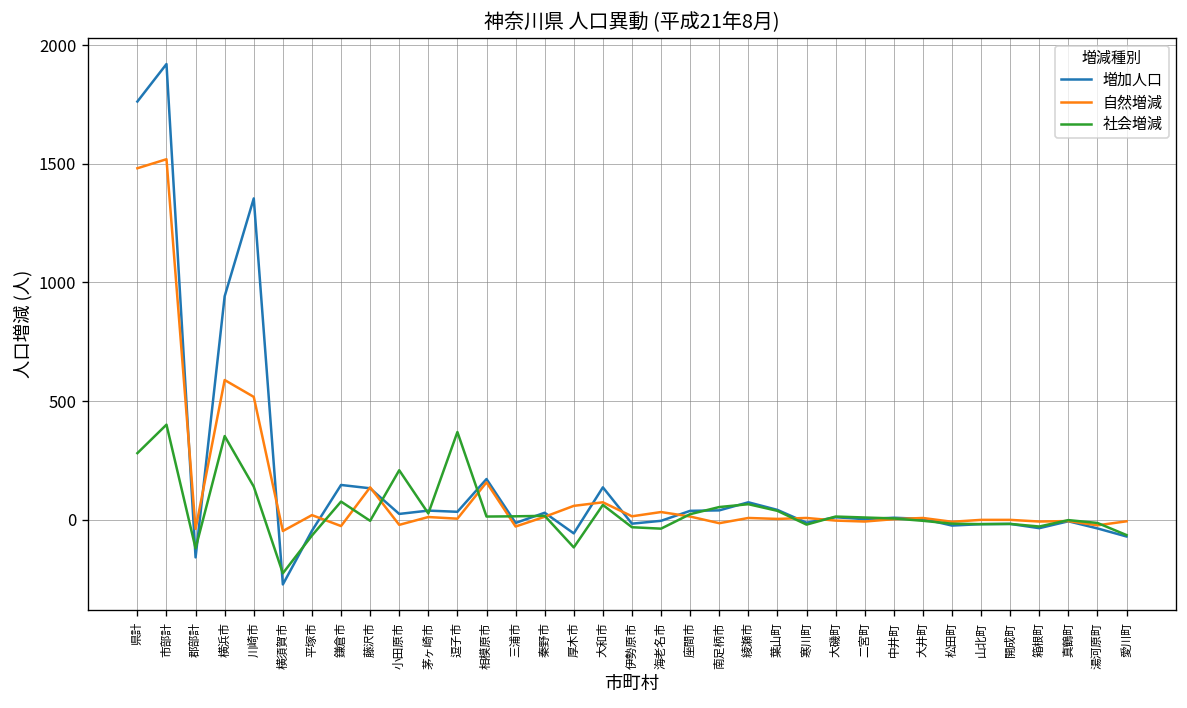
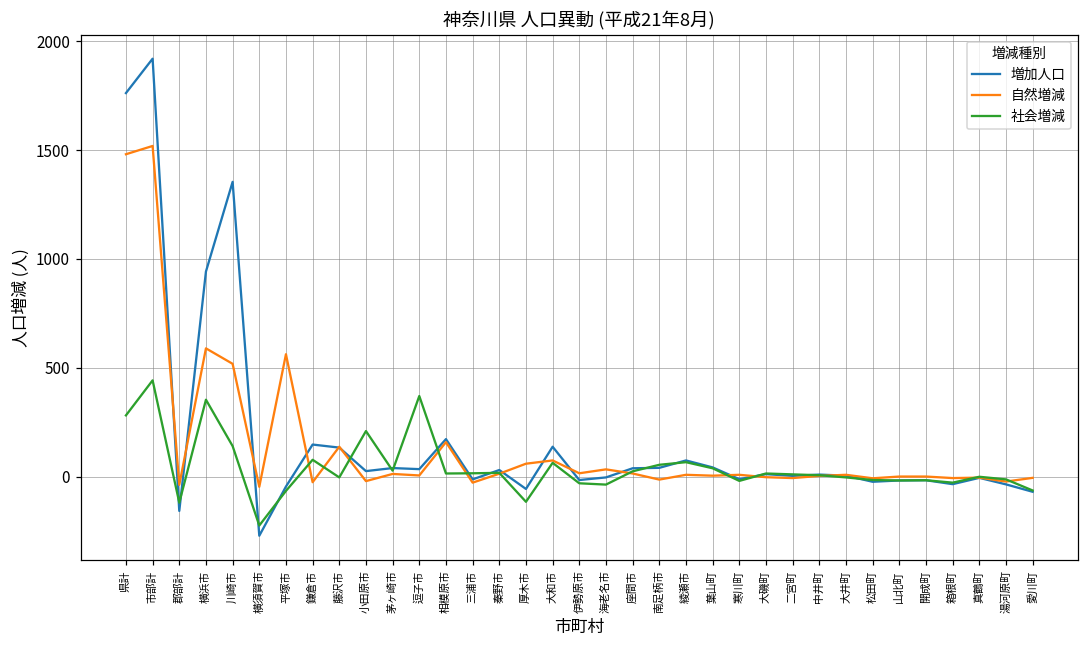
  {
    "増加人口": {
      "県計": 1760,
      "市部計": 1920,
      "郡部計": -160,
      "横浜市": 940,
      "川崎市": 1350,
      "横須賀市": -270,
      "平塚市": -50,
      "鎌倉市": 150,
      "小田原市": 30,
      "逗子市": 30,
      "相模原市": 170,
      "三浦市": -10,
      "秦野市": 30,
      "厚木市": -60,
      "大和市": 140,
      "伊勢原市": -20,
      "海老名市": 0,
      "座間市": 40,
      "南足柄市": 40
    },
    "自然増減": {
      "県計": 1480,
      "市部計": 1520,
      "郡部計": -40,
      "横浜市": 590,
      "川崎市": 520,
      "横須賀市": -50,
-     "平塚市": 20,
+     "平塚市": 560,
      "鎌倉市": -30,
      "小田原市": -20,
      "茅ヶ崎市": 10,
      "逗子市": 10,
      "相模原市": 160,
      "三浦市": -30,
      "厚木市": 60,
      "伊勢原市": 20,
      "海老名市": 30,
      "南足柄市": -10,
      "綾瀬市": 10,
      "葉山町": 0,
      "寒川町": 10,
      "大磯町": 0,
      "山北町": 0,
      "開成町": 0,
      "箱根町": -10,
      "愛川町": -10
    },
    "社会増減": {
      "県計": 280,
-     "市部計": 400,
+     "市部計": 440,
      "郡部計": -120,
      "横浜市": 350,
      "川崎市": 140,
      "横須賀市": -230,
      "平塚市": -70,
      "鎌倉市": 80,
      "藤沢市": 0,
      "小田原市": 210,
      "逗子市": 370,
      "相模原市": 10,
      "三浦市": 20,
      "厚木市": -120,
      "伊勢原市": -30,
      "海老名市": -40,
      "南足柄市": 50
    }
  }
